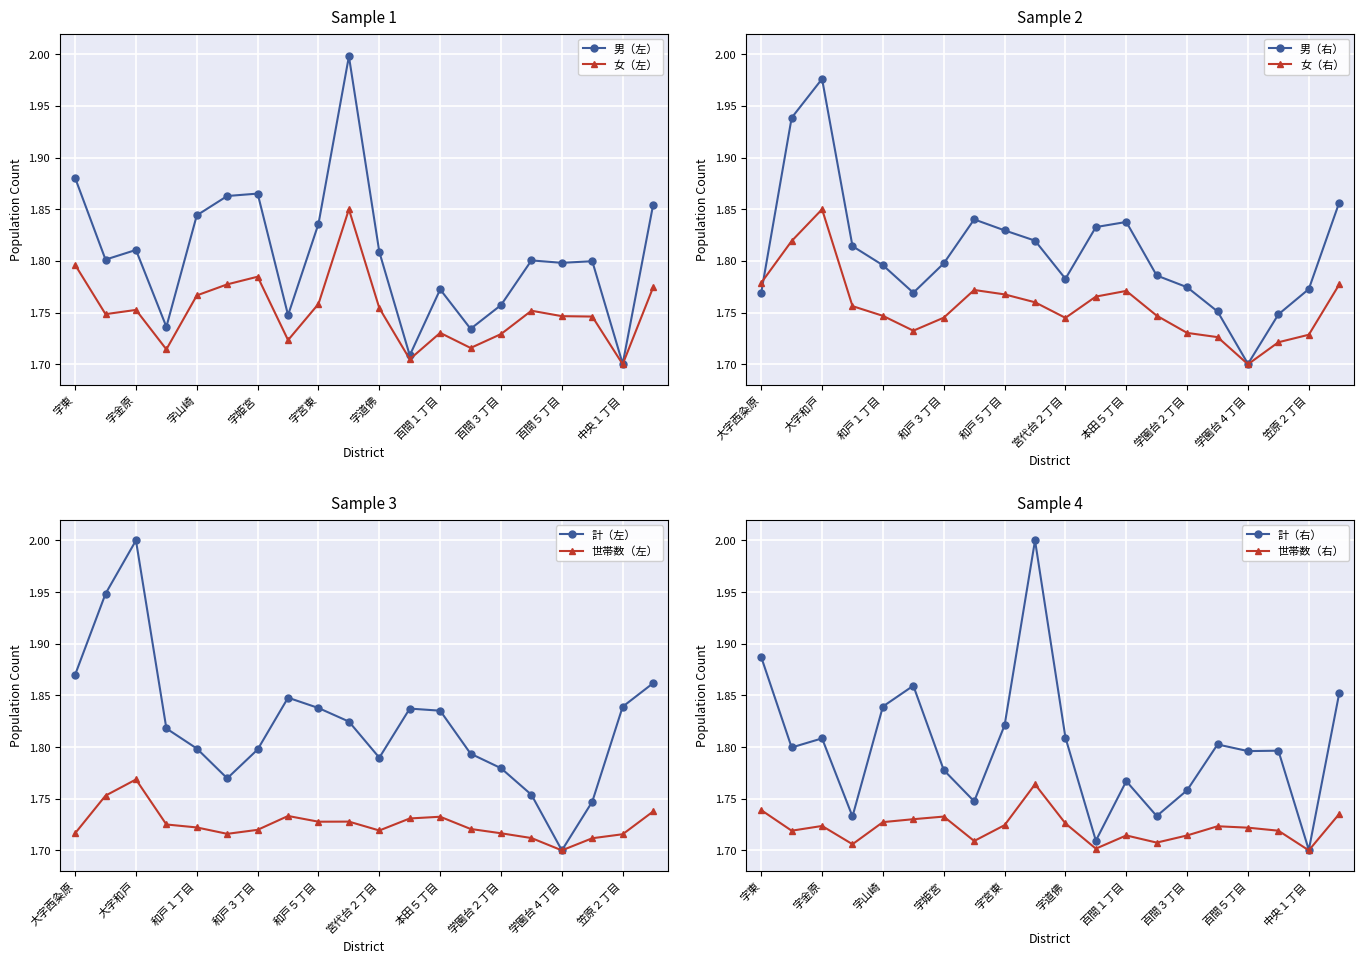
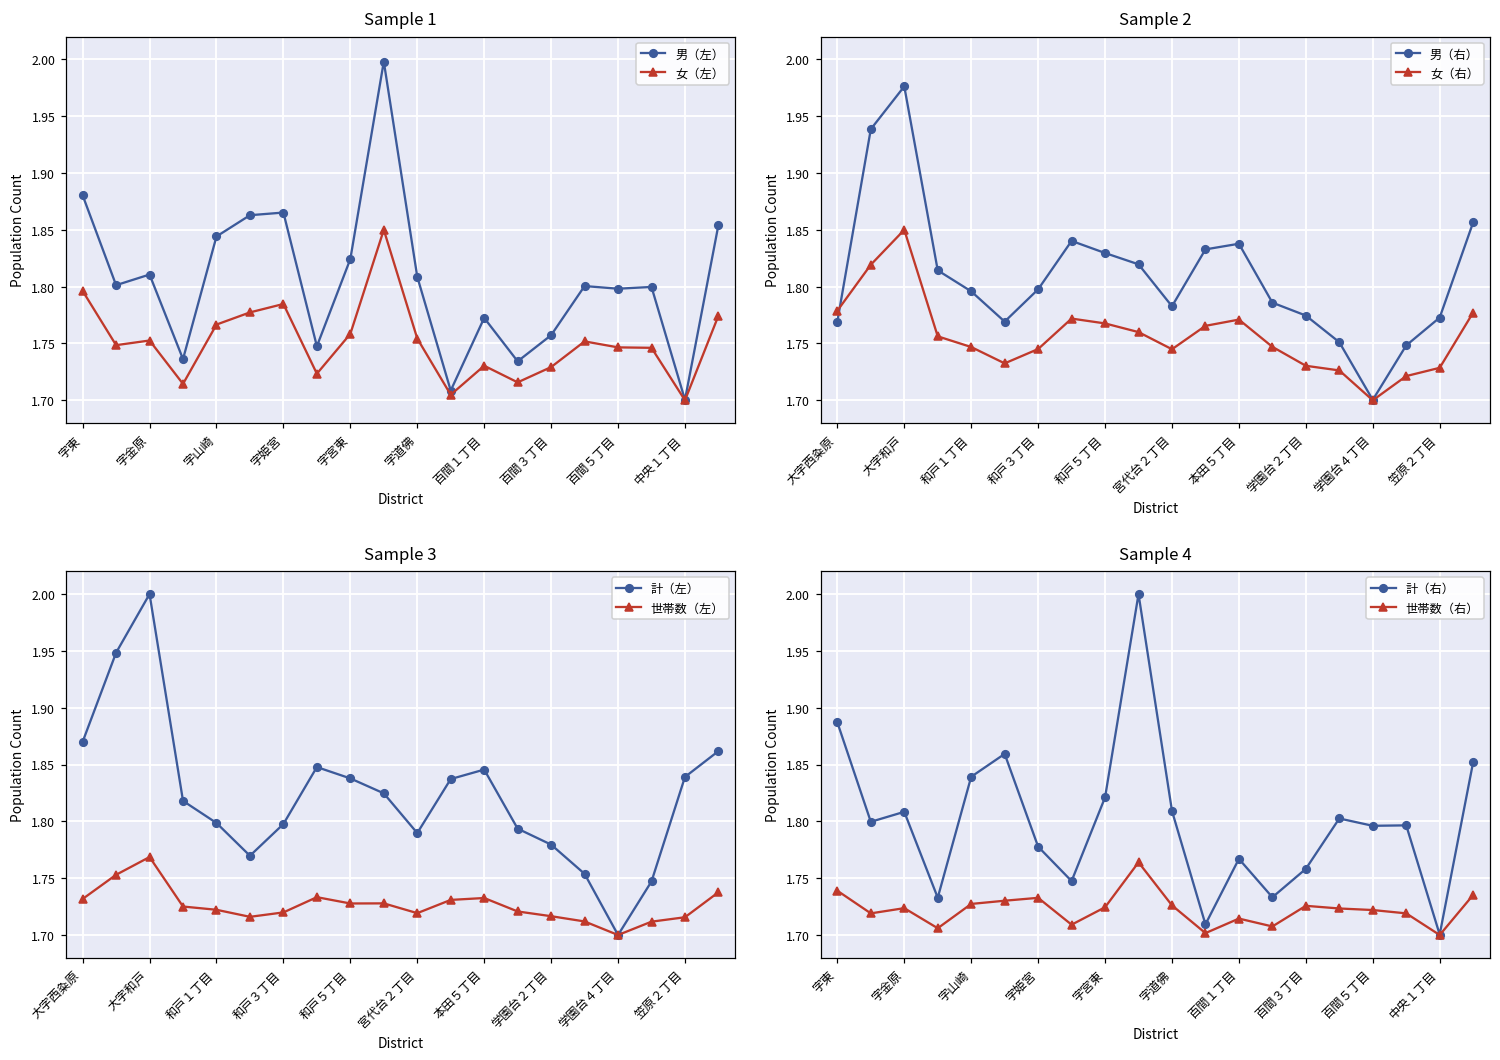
  {
    "Sample 1": {
      "男（左）": {
        "字東": 1.880,
        "字金原": 1.811,
        "字山崎": 1.844,
        "字姫宮": 1.865,
-       "字宮東": 1.836,
+       "字宮東": 1.824,
        "字道佛": 1.809,
        "百間１丁目": 1.772,
        "百間３丁目": 1.757,
        "百間５丁目": 1.798
      },
      "女（左）": {
        "字東": 1.796,
        "字金原": 1.753,
        "字山崎": 1.767,
        "字姫宮": 1.785,
        "字宮東": 1.758,
        "字道佛": 1.754,
        "百間１丁目": 1.730,
        "百間３丁目": 1.729,
        "百間５丁目": 1.747
      }
    },
    "Sample 2": {
      "男（右）": {
        "大字西粂原": 1.769,
        "大字和戸": 1.976,
        "和戸１丁目": 1.796,
        "和戸３丁目": 1.798,
        "和戸５丁目": 1.830,
        "宮代台２丁目": 1.783,
        "本田５丁目": 1.838,
        "学園台２丁目": 1.775,
        "笠原２丁目": 1.773
      },
      "女（右）": {
        "大字西粂原": 1.779,
        "大字和戸": 1.850,
        "和戸１丁目": 1.747,
        "和戸３丁目": 1.745,
        "和戸５丁目": 1.768,
        "宮代台２丁目": 1.745,
        "本田５丁目": 1.771,
        "学園台２丁目": 1.730,
        "笠原２丁目": 1.729
      }
    },
    "Sample 3": {
      "計（左）": {
        "大字西粂原": 1.870,
        "大字和戸": 2.000,
        "和戸１丁目": 1.799,
        "和戸３丁目": 1.798,
        "和戸５丁目": 1.838,
        "宮代台２丁目": 1.790,
-       "本田５丁目": 1.835,
+       "本田５丁目": 1.846,
        "学園台２丁目": 1.780,
        "笠原２丁目": 1.839
      },
      "世帯数（左）": {
-       "大字西粂原": 1.717,
+       "大字西粂原": 1.732,
        "大字和戸": 1.769,
        "和戸１丁目": 1.722,
        "和戸３丁目": 1.720,
        "和戸５丁目": 1.728,
        "宮代台２丁目": 1.719,
        "本田５丁目": 1.733,
        "学園台２丁目": 1.717,
        "笠原２丁目": 1.716
      }
    },
    "Sample 4": {
      "計（右）": {
        "字東": 1.887,
        "字金原": 1.808,
        "字山崎": 1.839,
        "字姫宮": 1.778,
        "字宮東": 1.821,
        "字道佛": 1.809,
        "百間１丁目": 1.767,
        "百間３丁目": 1.758,
        "百間５丁目": 1.796
      },
      "世帯数（右）": {
        "字東": 1.739,
        "字金原": 1.724,
        "字山崎": 1.727,
        "字姫宮": 1.733,
        "字宮東": 1.724,
        "字道佛": 1.726,
        "百間１丁目": 1.714,
-       "百間３丁目": 1.714,
+       "百間３丁目": 1.726,
        "百間５丁目": 1.722
      }
    }
  }
